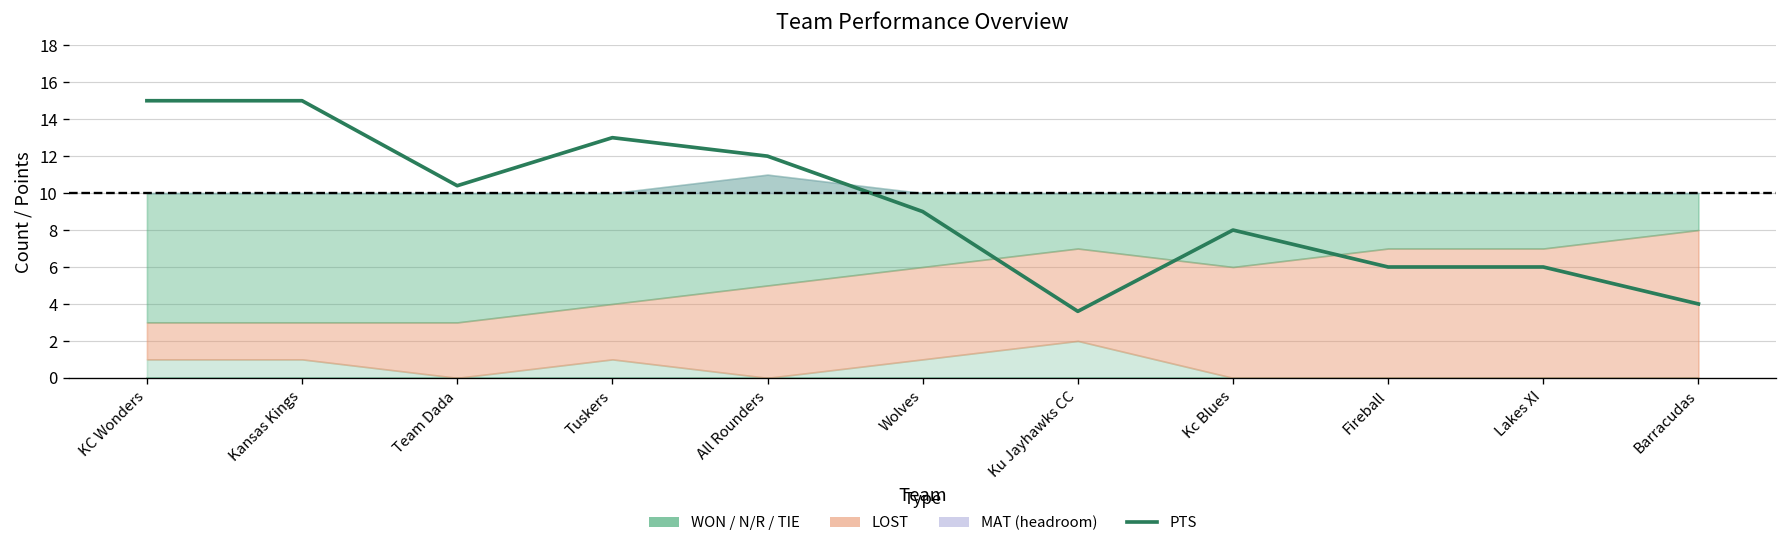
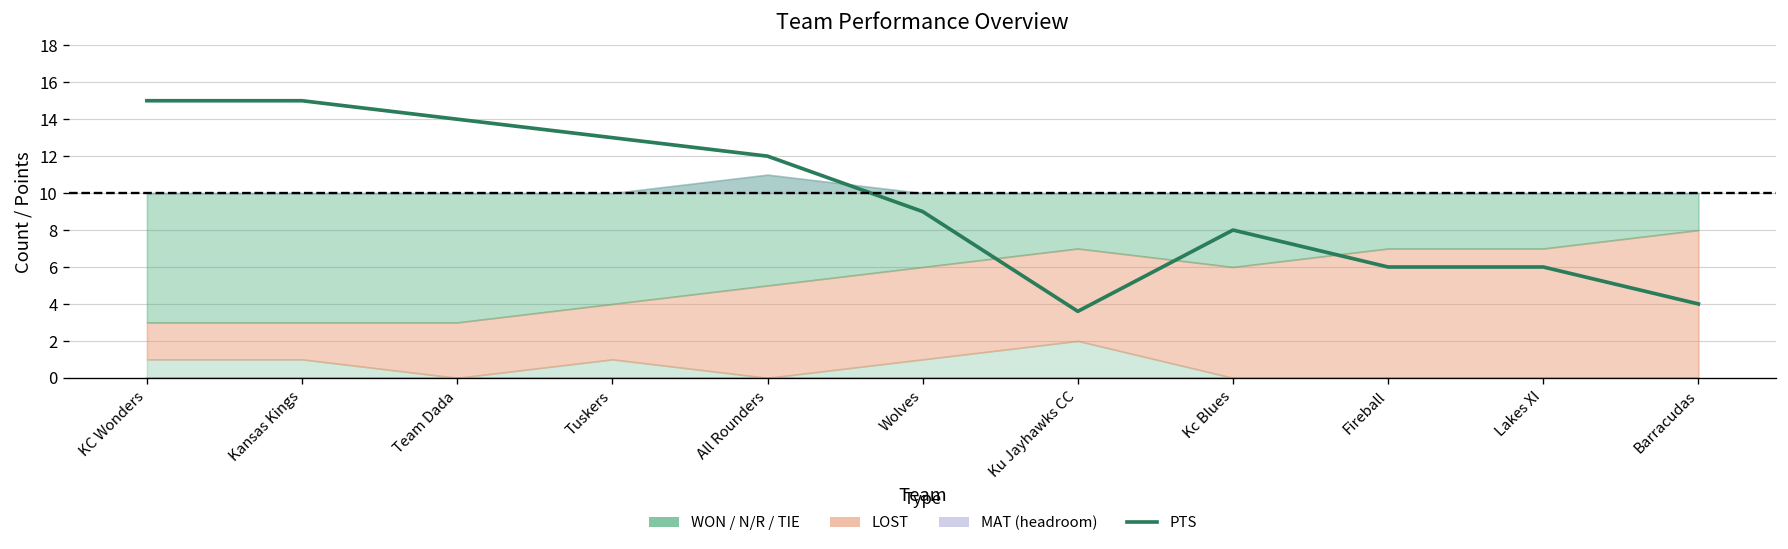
  {
    "PTS": {
      "KC Wonders": 15.0,
      "Kansas Kings": 15.0,
-     "Team Dada": 10.4,
+     "Team Dada": 14.0,
      "Tuskers": 13.0,
      "All Rounders": 12.0,
      "Wolves": 9.0,
      "Ku Jayhawks CC": 3.6,
      "Kc Blues": 8.0,
      "Fireball": 6.0,
      "Lakes XI": 6.0,
      "Barracudas": 4.0
    }
  }
